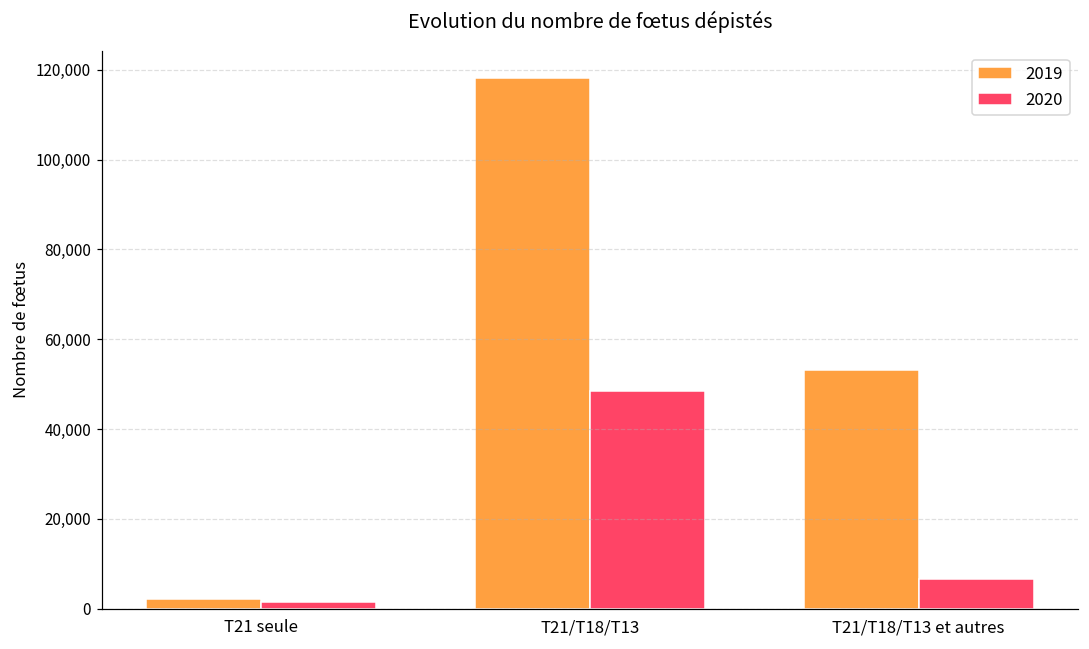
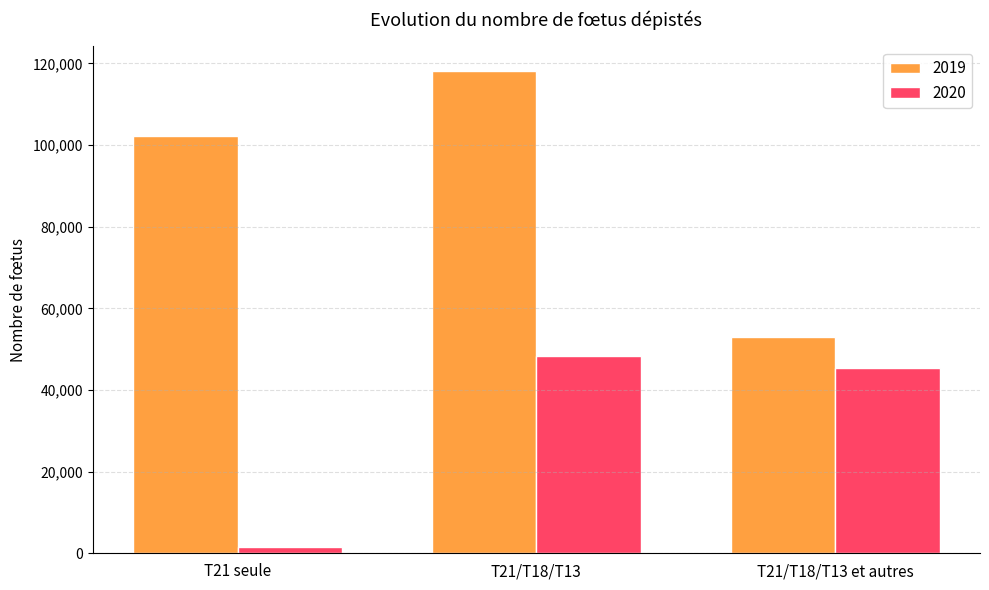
  {
    "2019": {
-     "T21 seule": "2,000",
+     "T21 seule": "102,000",
      "T21/T18/T13": "118,000",
      "T21/T18/T13 et autres": "53,000"
    },
    "2020": {
      "T21 seule": "1,000",
      "T21/T18/T13": "48,000",
-     "T21/T18/T13 et autres": "7,000"
+     "T21/T18/T13 et autres": "45,000"
    }
  }
